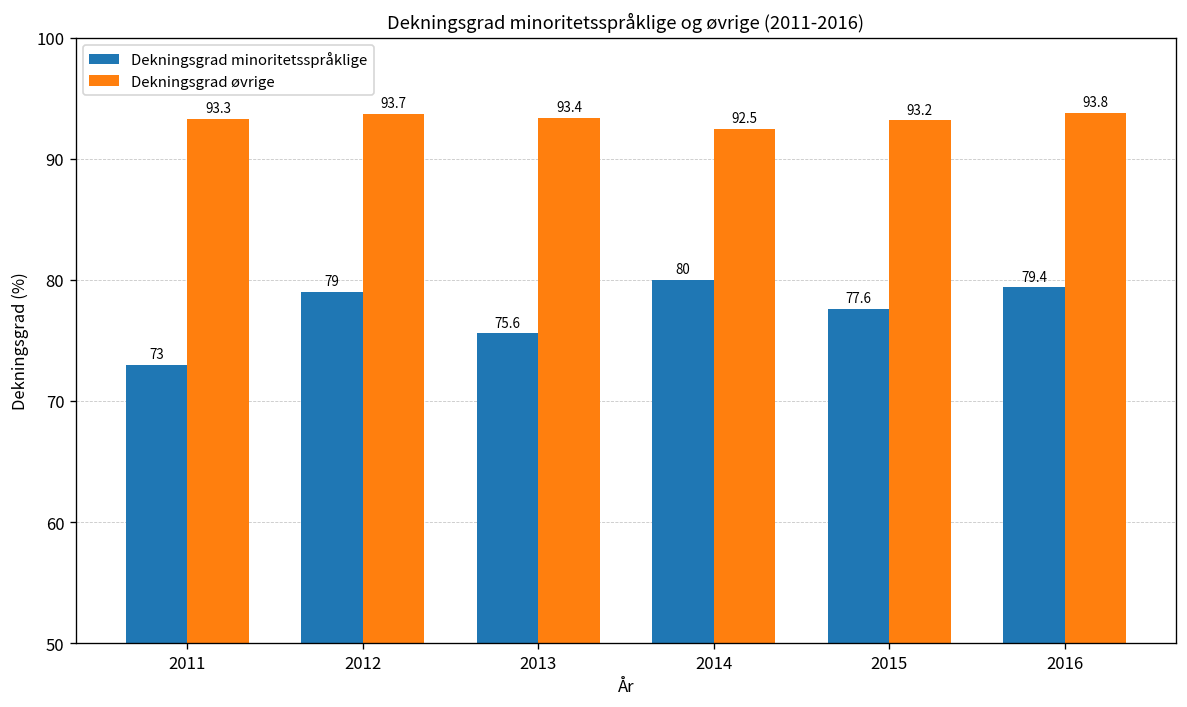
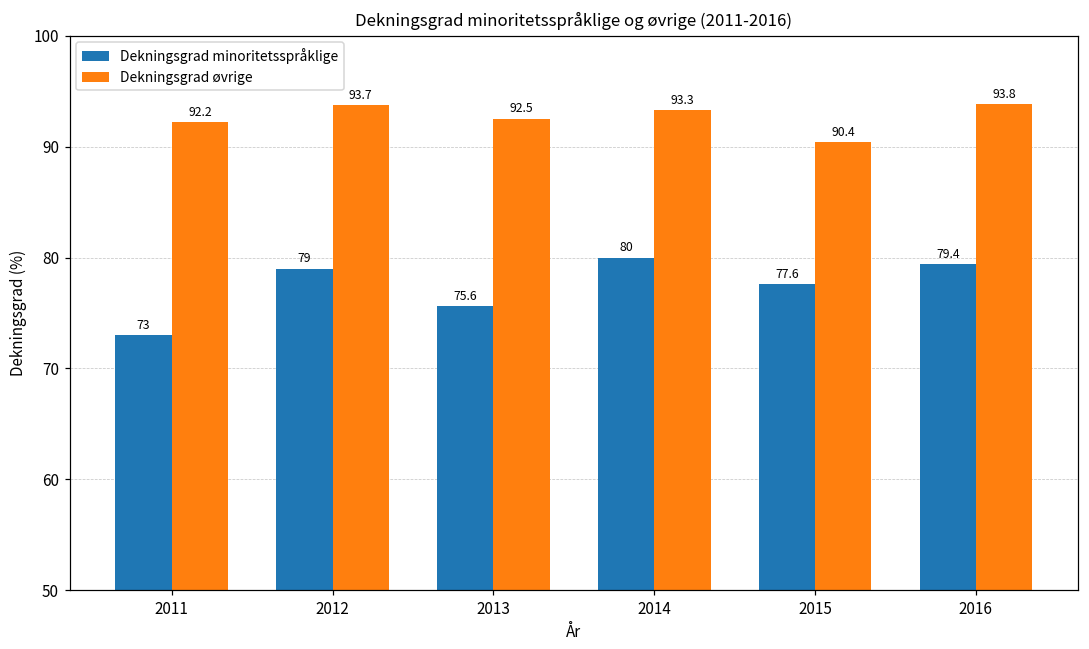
  {
    "Dekningsgrad minoritetsspråklige": {
      "2011": 73,
      "2012": 79,
      "2013": 75.6,
      "2014": 80,
      "2015": 77.6,
      "2016": 79.4
    },
    "Dekningsgrad øvrige": {
-     "2011": 93.3,
+     "2011": 92.2,
      "2012": 93.7,
-     "2013": 93.4,
-     "2014": 92.5,
-     "2015": 93.2,
+     "2013": 92.5,
+     "2014": 93.3,
+     "2015": 90.4,
      "2016": 93.8
    }
  }
